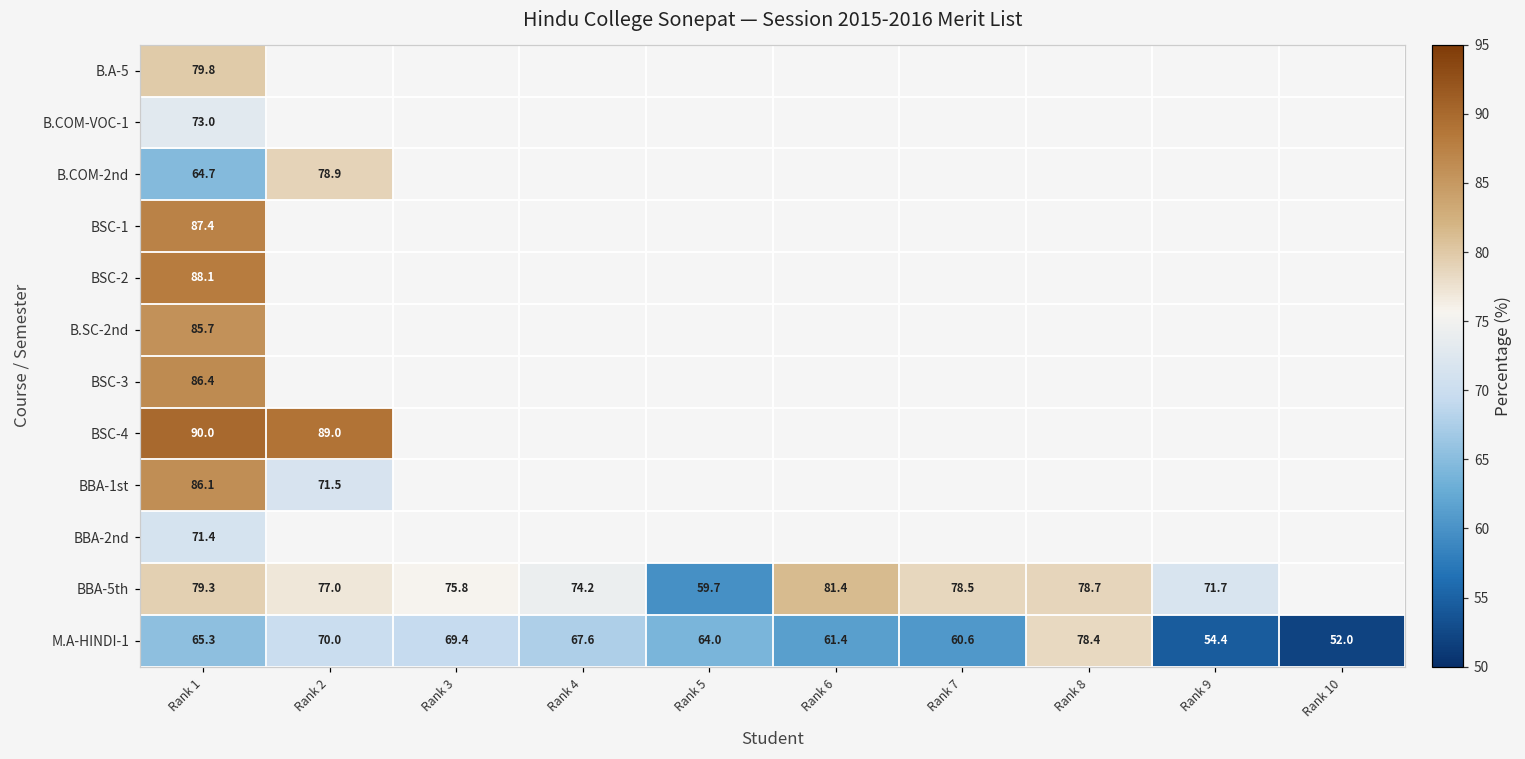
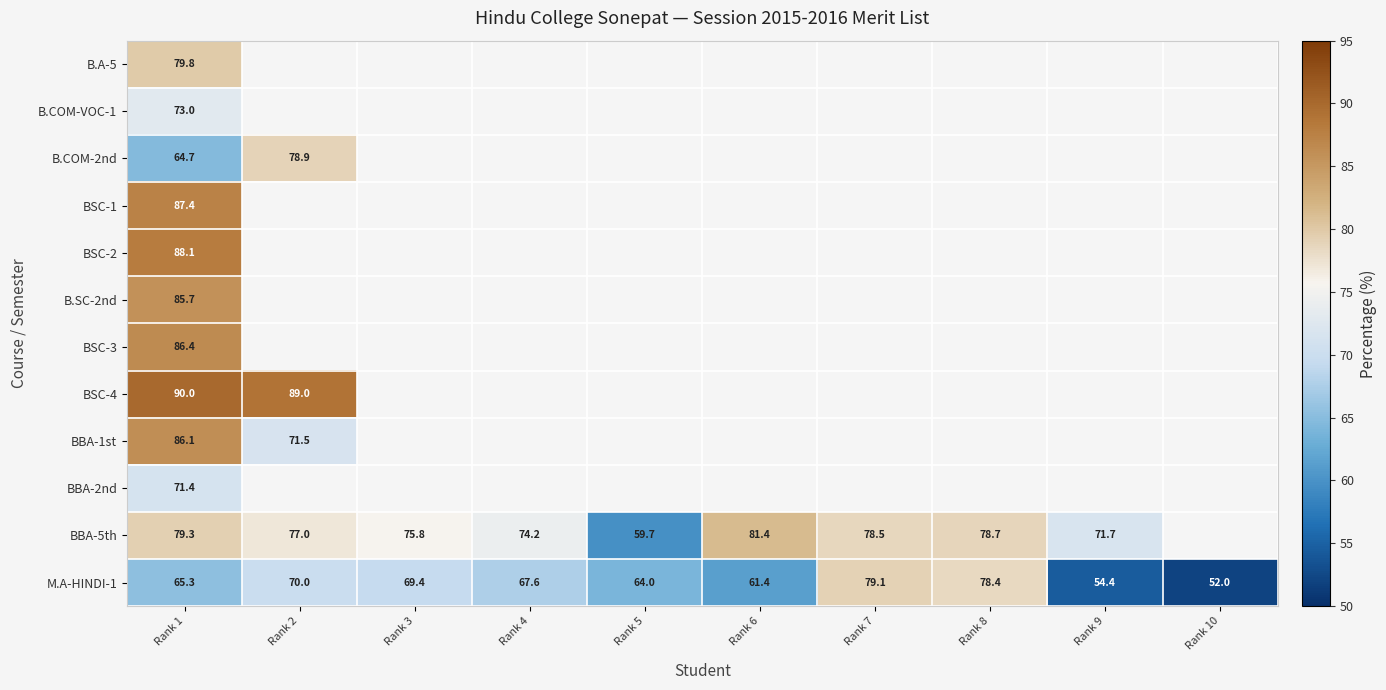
  {
    "B.A-5": {
      "Rank 1": 79.8
    },
    "B.COM-VOC-1": {
      "Rank 1": 73.0
    },
    "B.COM-2nd": {
      "Rank 1": 64.7,
      "Rank 2": 78.9
    },
    "BSC-1": {
      "Rank 1": 87.4
    },
    "BSC-2": {
      "Rank 1": 88.1
    },
    "B.SC-2nd": {
      "Rank 1": 85.7
    },
    "BSC-3": {
      "Rank 1": 86.4
    },
    "BSC-4": {
      "Rank 1": 90.0,
      "Rank 2": 89.0
    },
    "BBA-1st": {
      "Rank 1": 86.1,
      "Rank 2": 71.5
    },
    "BBA-2nd": {
      "Rank 1": 71.4
    },
    "BBA-5th": {
      "Rank 1": 79.3,
      "Rank 2": 77.0,
      "Rank 3": 75.8,
      "Rank 4": 74.2,
      "Rank 5": 59.7,
      "Rank 6": 81.4,
      "Rank 7": 78.5,
      "Rank 8": 78.7,
      "Rank 9": 71.7
    },
    "M.A-HINDI-1": {
      "Rank 1": 65.3,
      "Rank 2": 70.0,
      "Rank 3": 69.4,
      "Rank 4": 67.6,
      "Rank 5": 64.0,
      "Rank 6": 61.4,
-     "Rank 7": 60.6,
+     "Rank 7": 79.1,
      "Rank 8": 78.4,
      "Rank 9": 54.4,
      "Rank 10": 52.0
    }
  }
